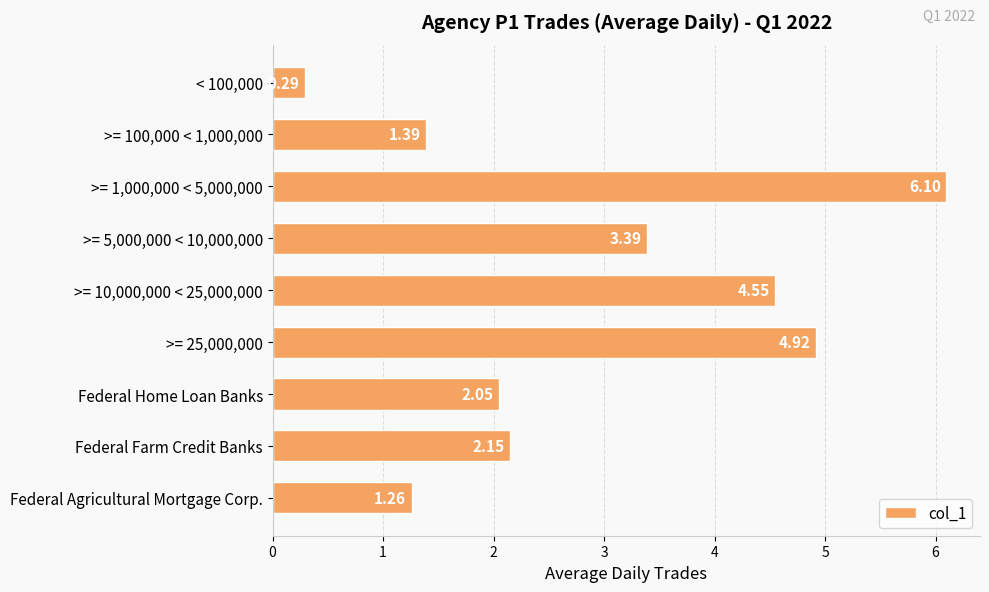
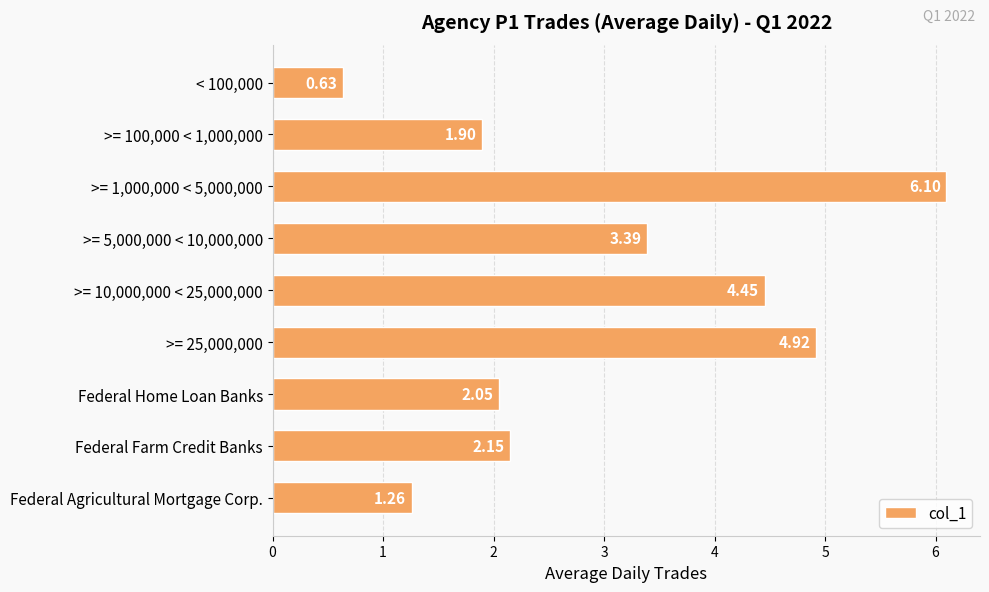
  {
-   "< 100,000": 0.29,
-   ">= 100,000 < 1,000,000": 1.39,
+   "< 100,000": 0.63,
+   ">= 100,000 < 1,000,000": 1.90,
    ">= 1,000,000 < 5,000,000": 6.10,
    ">= 5,000,000 < 10,000,000": 3.39,
-   ">= 10,000,000 < 25,000,000": 4.55,
+   ">= 10,000,000 < 25,000,000": 4.45,
    ">= 25,000,000": 4.92,
    "Federal Home Loan Banks": 2.05,
    "Federal Farm Credit Banks": 2.15,
    "Federal Agricultural Mortgage Corp.": 1.26
  }
